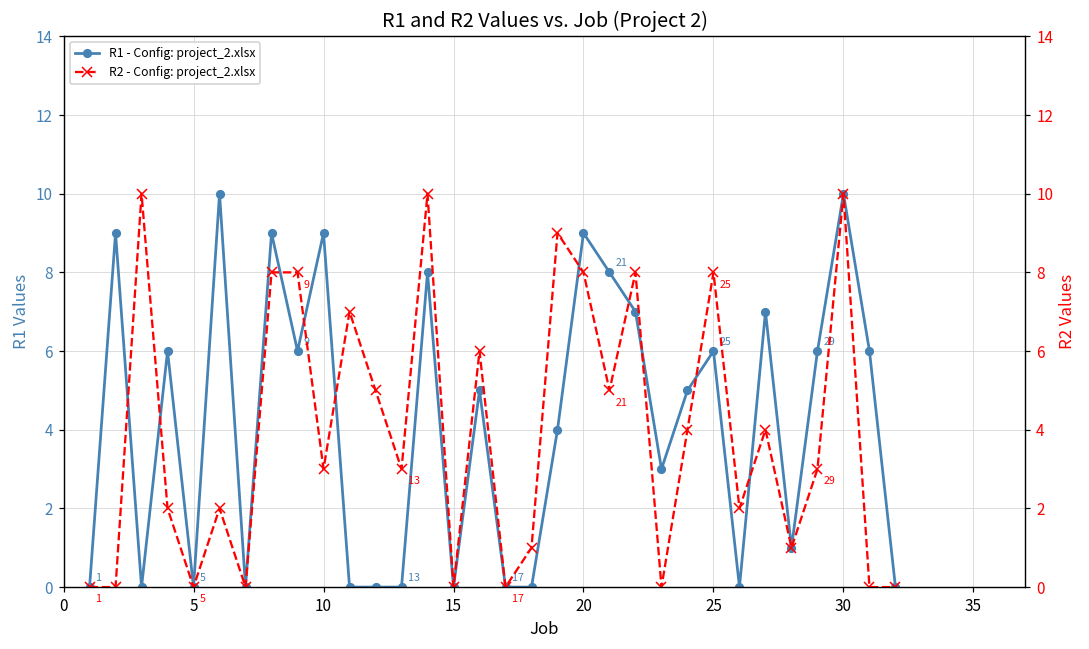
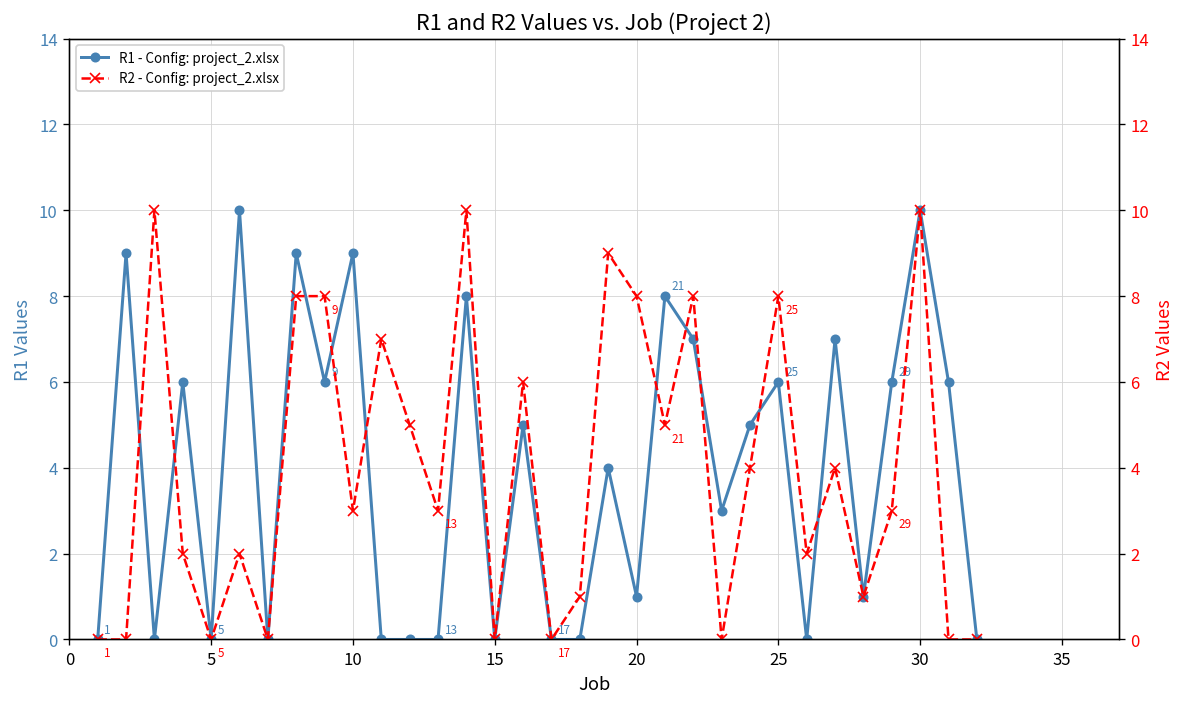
  {
    "R1 - Config: project_2.xlsx": {
      "10": 9,
      "15": 0,
-     "20": 9,
+     "20": 1,
      "30": 10
    },
    "R2 - Config: project_2.xlsx": {
      "10": 3.0,
      "15": 0.0,
      "20": 8.0,
      "30": 10.0
    }
  }
